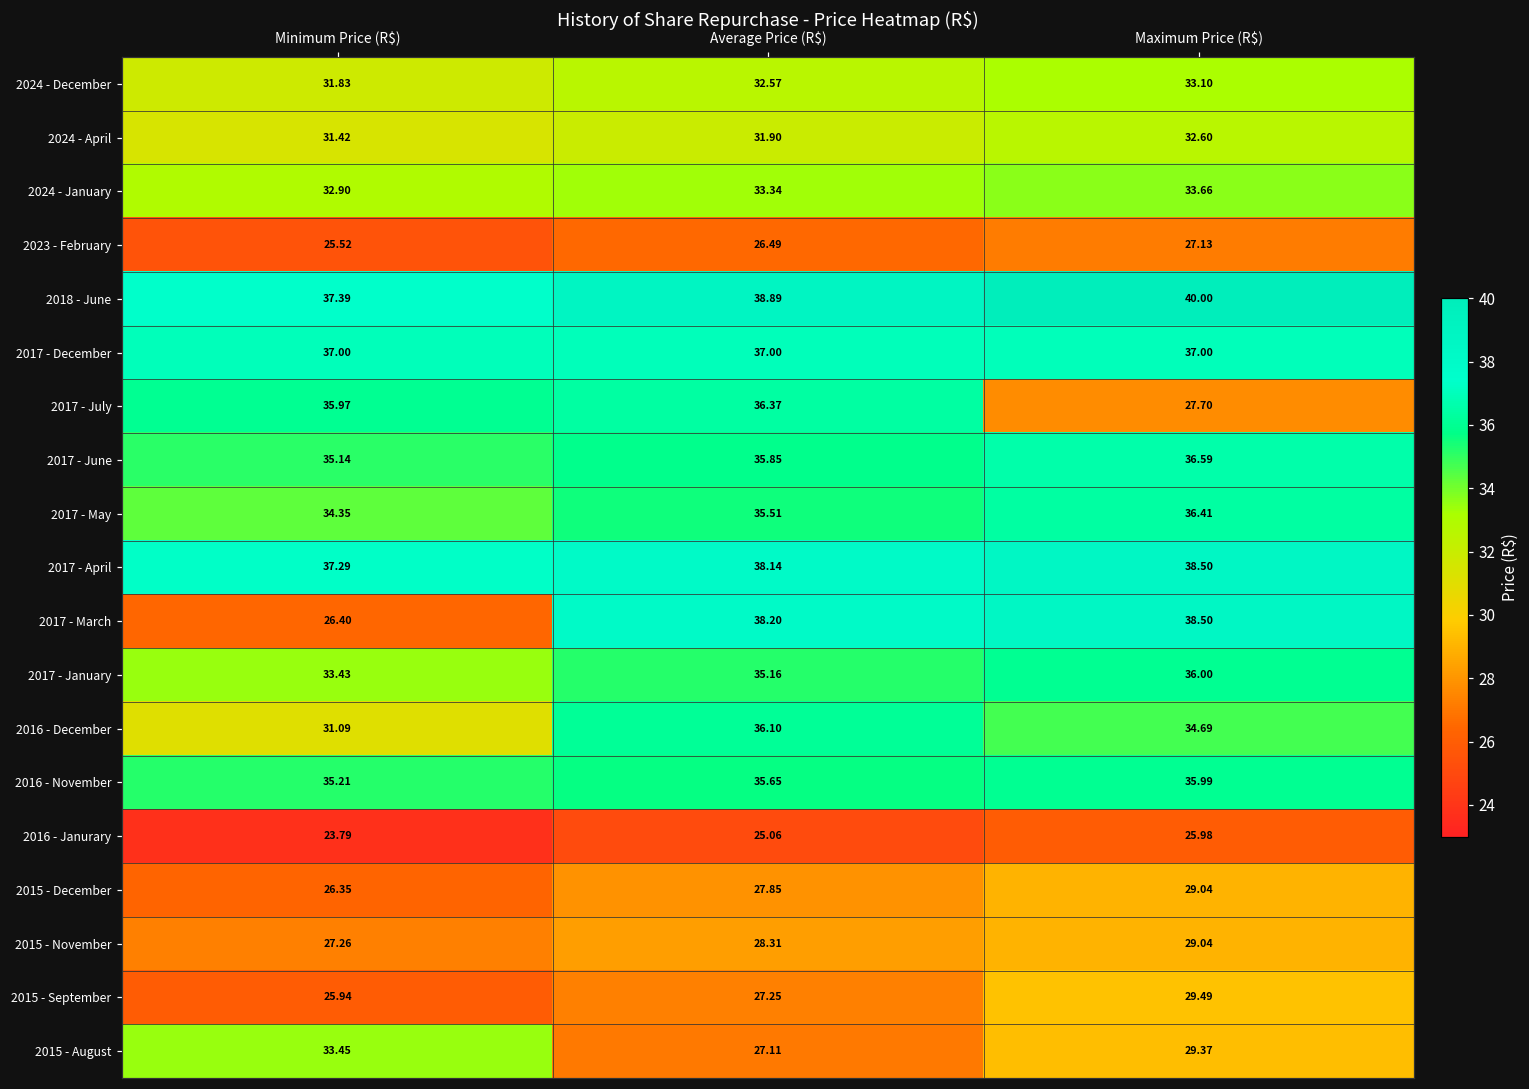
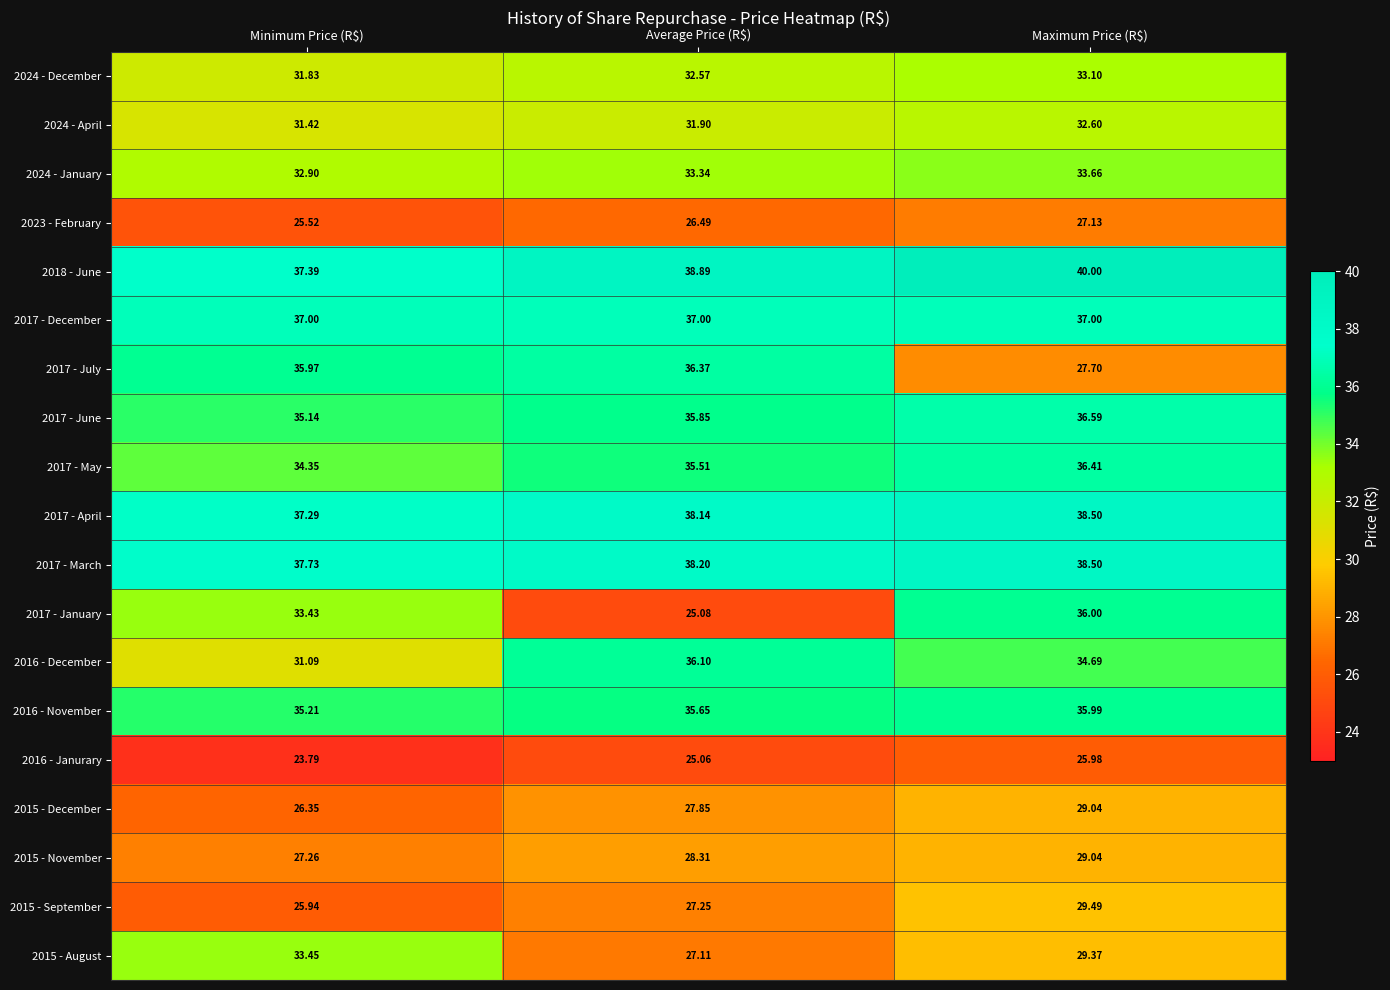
  {
    "2024 - December": {
      "Minimum Price (R$)": 31.83,
      "Average Price (R$)": 32.57,
      "Maximum Price (R$)": 33.10
    },
    "2024 - April": {
      "Minimum Price (R$)": 31.42,
      "Average Price (R$)": 31.90,
      "Maximum Price (R$)": 32.60
    },
    "2024 - January": {
      "Minimum Price (R$)": 32.90,
      "Average Price (R$)": 33.34,
      "Maximum Price (R$)": 33.66
    },
    "2023 - February": {
      "Minimum Price (R$)": 25.52,
      "Average Price (R$)": 26.49,
      "Maximum Price (R$)": 27.13
    },
    "2018 - June": {
      "Minimum Price (R$)": 37.39,
      "Average Price (R$)": 38.89,
      "Maximum Price (R$)": 40.00
    },
    "2017 - December": {
      "Minimum Price (R$)": 37.00,
      "Average Price (R$)": 37.00,
      "Maximum Price (R$)": 37.00
    },
    "2017 - July": {
      "Minimum Price (R$)": 35.97,
      "Average Price (R$)": 36.37,
      "Maximum Price (R$)": 27.70
    },
    "2017 - June": {
      "Minimum Price (R$)": 35.14,
      "Average Price (R$)": 35.85,
      "Maximum Price (R$)": 36.59
    },
    "2017 - May": {
      "Minimum Price (R$)": 34.35,
      "Average Price (R$)": 35.51,
      "Maximum Price (R$)": 36.41
    },
    "2017 - April": {
      "Minimum Price (R$)": 37.29,
      "Average Price (R$)": 38.14,
      "Maximum Price (R$)": 38.50
    },
    "2017 - March": {
-     "Minimum Price (R$)": 26.40,
+     "Minimum Price (R$)": 37.73,
      "Average Price (R$)": 38.20,
      "Maximum Price (R$)": 38.50
    },
    "2017 - January": {
      "Minimum Price (R$)": 33.43,
-     "Average Price (R$)": 35.16,
+     "Average Price (R$)": 25.08,
      "Maximum Price (R$)": 36.00
    },
    "2016 - December": {
      "Minimum Price (R$)": 31.09,
      "Average Price (R$)": 36.10,
      "Maximum Price (R$)": 34.69
    },
    "2016 - November": {
      "Minimum Price (R$)": 35.21,
      "Average Price (R$)": 35.65,
      "Maximum Price (R$)": 35.99
    },
    "2016 - Janurary": {
      "Minimum Price (R$)": 23.79,
      "Average Price (R$)": 25.06,
      "Maximum Price (R$)": 25.98
    },
    "2015 - December": {
      "Minimum Price (R$)": 26.35,
      "Average Price (R$)": 27.85,
      "Maximum Price (R$)": 29.04
    },
    "2015 - November": {
      "Minimum Price (R$)": 27.26,
      "Average Price (R$)": 28.31,
      "Maximum Price (R$)": 29.04
    },
    "2015 - September": {
      "Minimum Price (R$)": 25.94,
      "Average Price (R$)": 27.25,
      "Maximum Price (R$)": 29.49
    },
    "2015 - August": {
      "Minimum Price (R$)": 33.45,
      "Average Price (R$)": 27.11,
      "Maximum Price (R$)": 29.37
    }
  }
